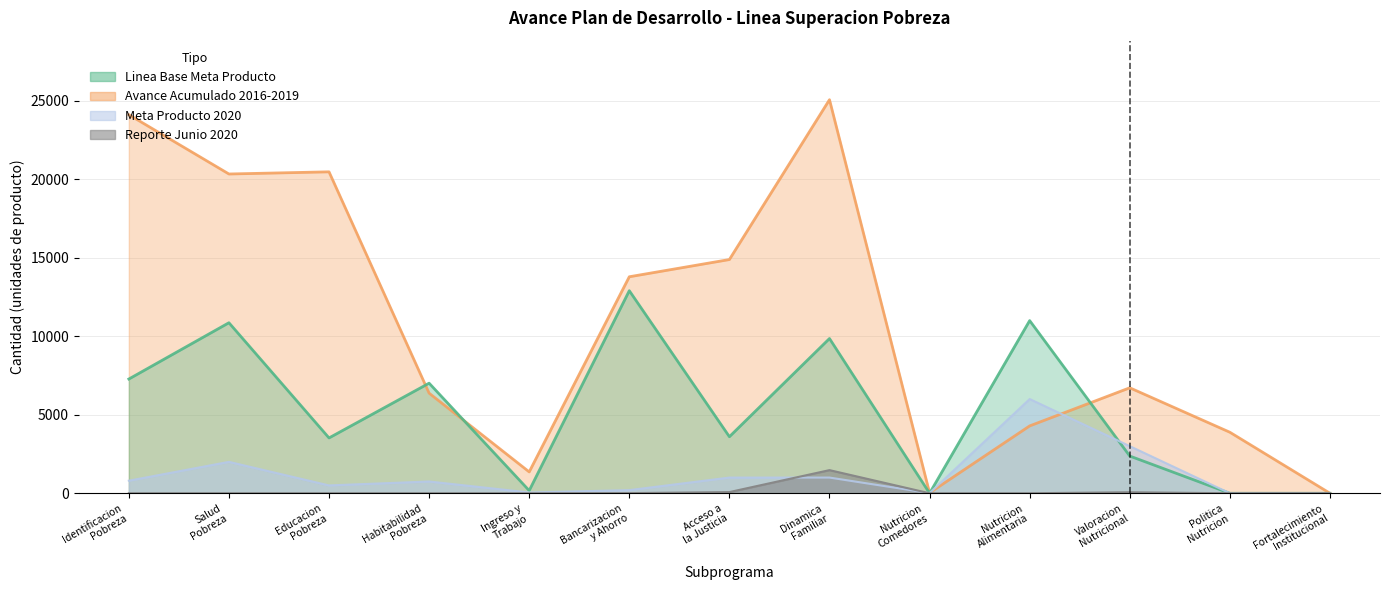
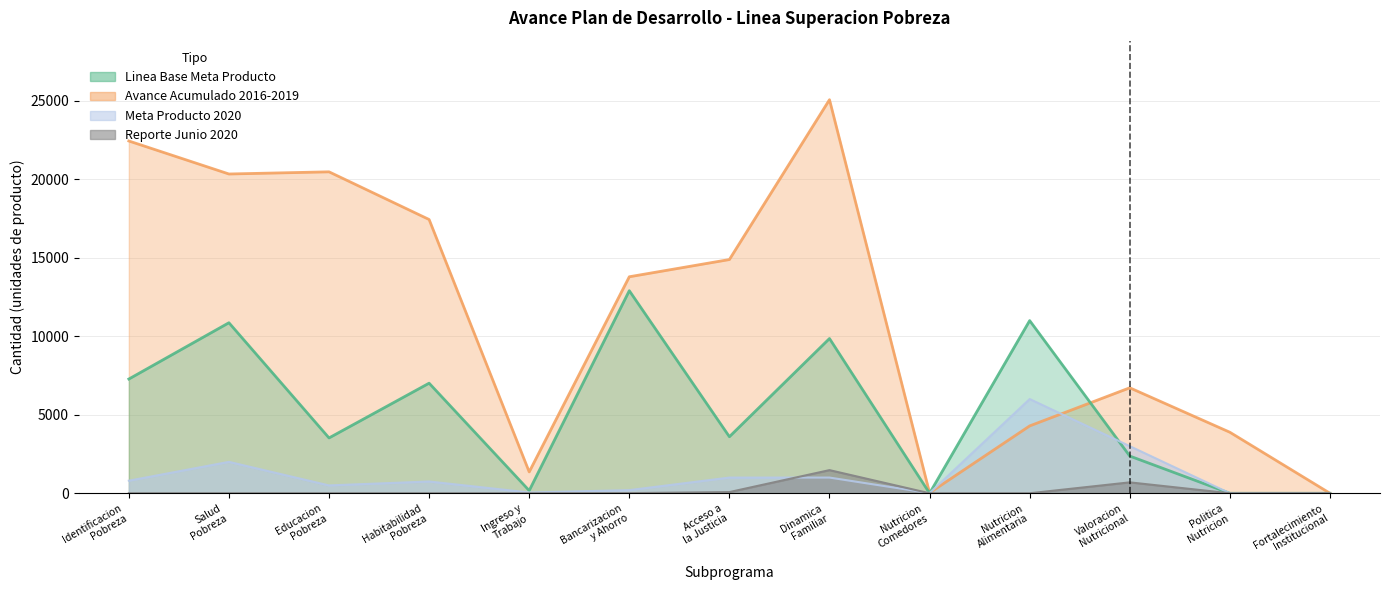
  {
    "Avance Acumulado 2016-2019": {
-     "Identificacion Pobreza": 24100,
+     "Identificacion Pobreza": 22400,
      "Salud Pobreza": 20300,
      "Educacion Pobreza": 20500,
-     "Habitabilidad Pobreza": 6400,
+     "Habitabilidad Pobreza": 17400,
      "Ingreso y Trabajo": 1400,
      "Bancarizacion y Ahorro": 13800,
      "Acceso a la Justicia": 14900,
      "Dinamica Familiar": 25100,
      "Nutricion Alimentaria": 4300,
      "Valoracion Nutricional": 6700,
      "Politica Nutricion": 3900
    },
    "Reporte Junio 2020": {
      "Identificacion Pobreza": 0,
      "Salud Pobreza": 0,
      "Educacion Pobreza": 0,
      "Habitabilidad Pobreza": 0,
      "Bancarizacion y Ahorro": 0,
      "Acceso a la Justicia": 100,
      "Dinamica Familiar": 1500,
      "Nutricion Alimentaria": 0,
-     "Valoracion Nutricional": 100
+     "Valoracion Nutricional": 700
    }
  }
